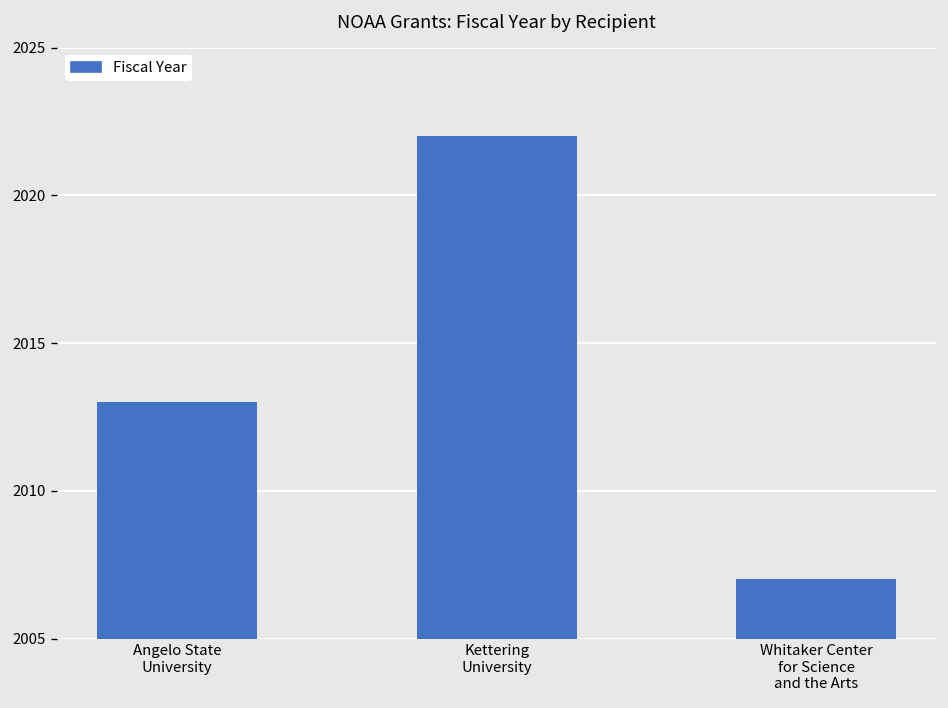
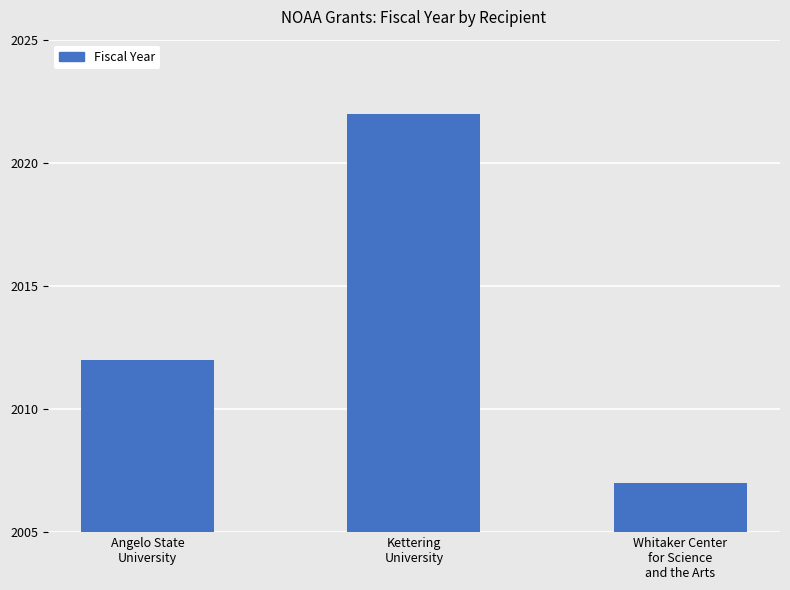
  {
-   "Angelo State University": 2013,
+   "Angelo State University": 2012,
    "Kettering University": 2022,
    "Whitaker Center for Science and the Arts": 2007
  }
